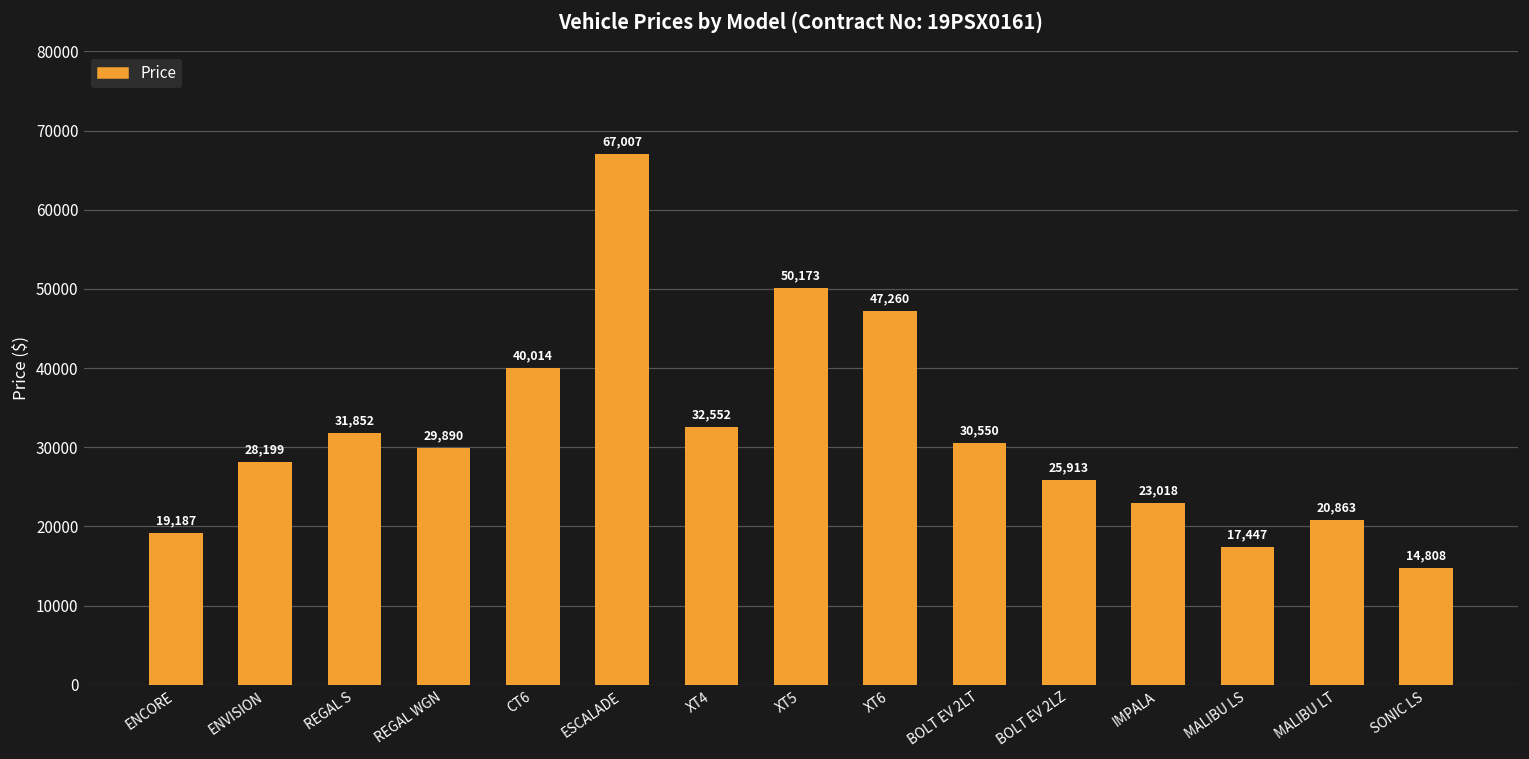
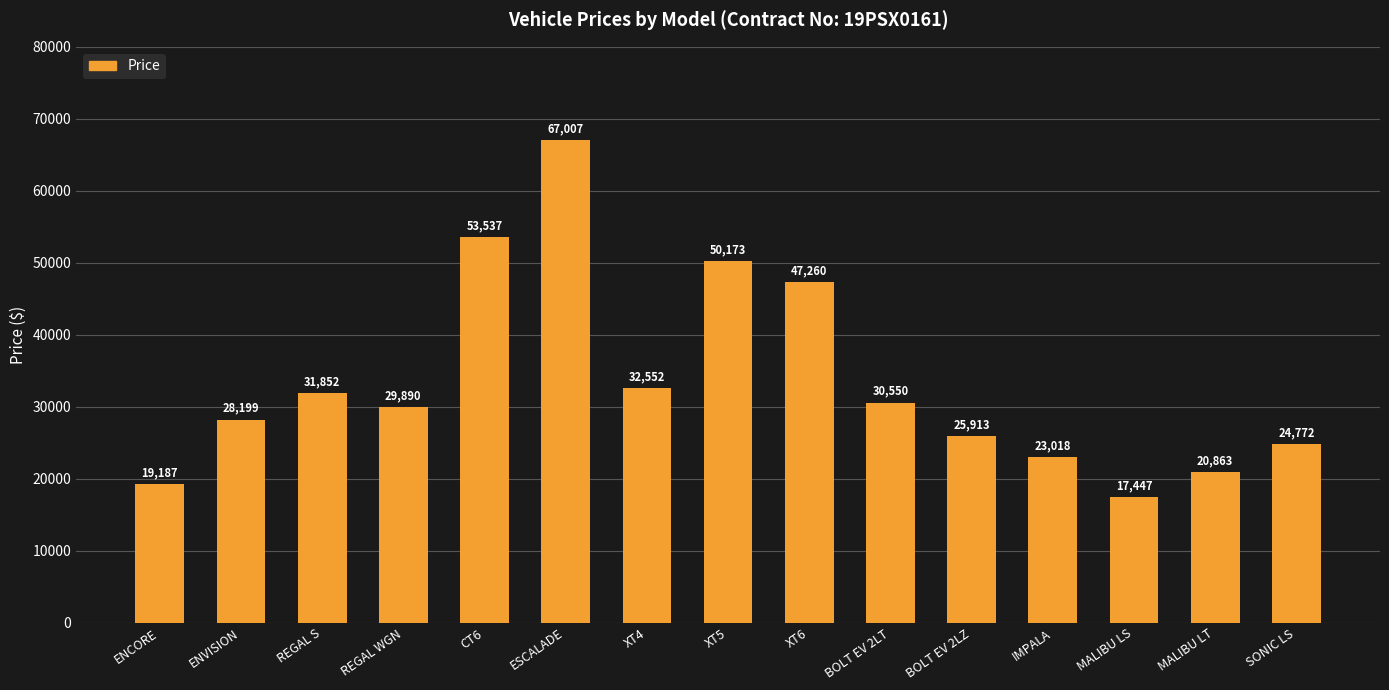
  {
    "ENCORE": "19,187",
    "ENVISION": "28,199",
    "REGAL S": "31,852",
    "REGAL WGN": "29,890",
-   "CT6": "40,014",
+   "CT6": "53,537",
    "ESCALADE": "67,007",
    "XT4": "32,552",
    "XT5": "50,173",
    "XT6": "47,260",
    "BOLT EV 2LT": "30,550",
    "BOLT EV 2LZ": "25,913",
    "IMPALA": "23,018",
    "MALIBU LS": "17,447",
    "MALIBU LT": "20,863",
-   "SONIC LS": "14,808"
+   "SONIC LS": "24,772"
  }
